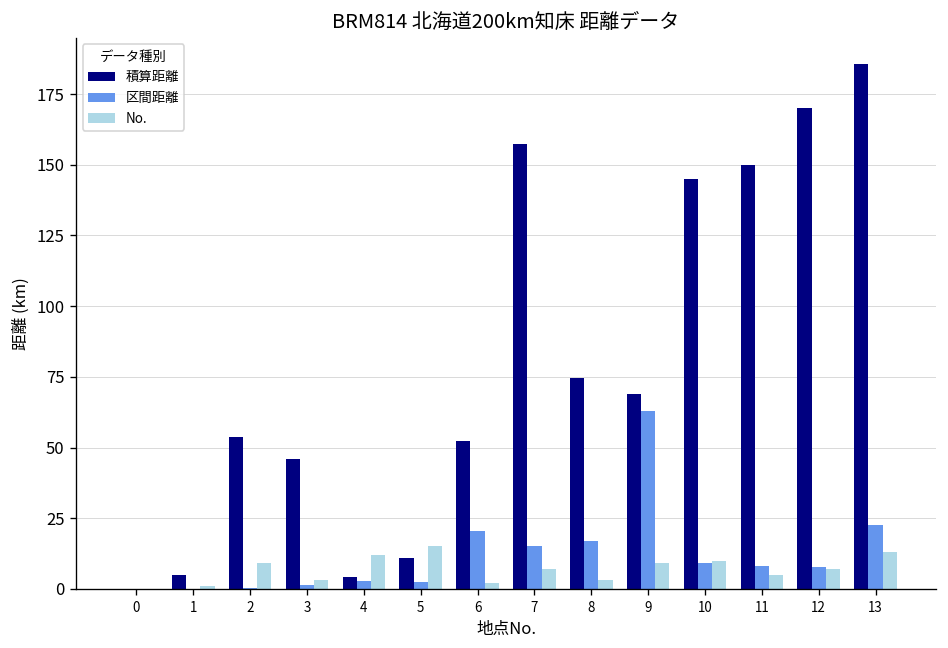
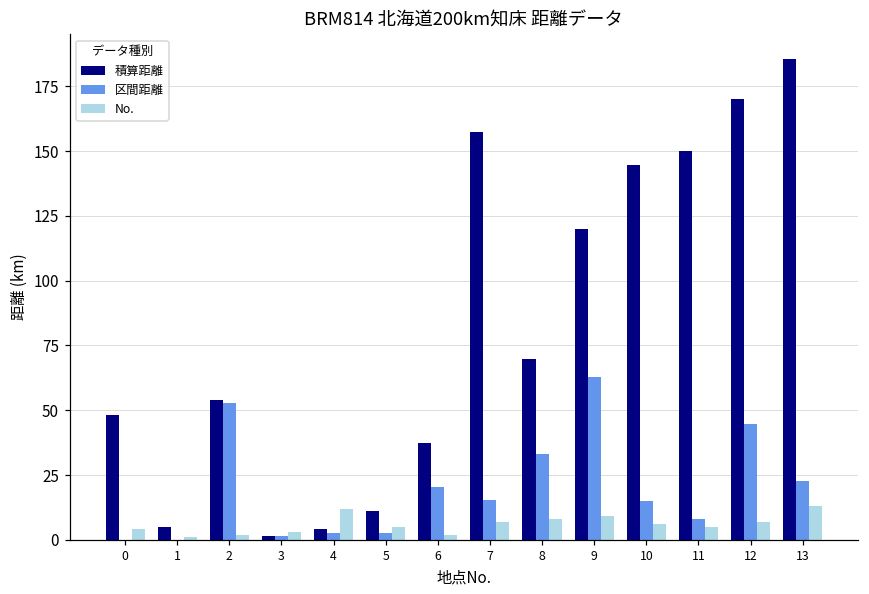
  {
    "積算距離": {
-     "0": 0,
+     "0": 48,
      "1": 5,
      "2": 54,
-     "3": 46,
+     "3": 2,
      "4": 4,
      "5": 11,
-     "6": 52,
+     "6": 38,
      "7": 157,
-     "8": 75,
-     "9": 69,
+     "8": 70,
+     "9": 120,
      "10": 145,
      "11": 150,
      "12": 170,
      "13": 186
    },
    "区間距離": {
      "0": 0,
-     "2": 0,
+     "2": 53,
      "3": 1,
      "4": 3,
      "5": 3,
      "6": 21,
      "7": 15,
-     "8": 17,
+     "8": 33,
      "9": 63,
-     "10": 9,
+     "10": 15,
      "11": 8,
-     "12": 8,
+     "12": 45,
      "13": 23
    },
    "No.": {
-     "0": 0,
-     "2": 9,
+     "0": 4,
+     "2": 2,
      "3": 3,
      "4": 12,
-     "5": 15,
+     "5": 5,
      "6": 2,
      "7": 7,
-     "8": 3,
+     "8": 8,
      "9": 9,
-     "10": 10,
+     "10": 6,
      "11": 5,
      "12": 7,
      "13": 13
    }
  }
